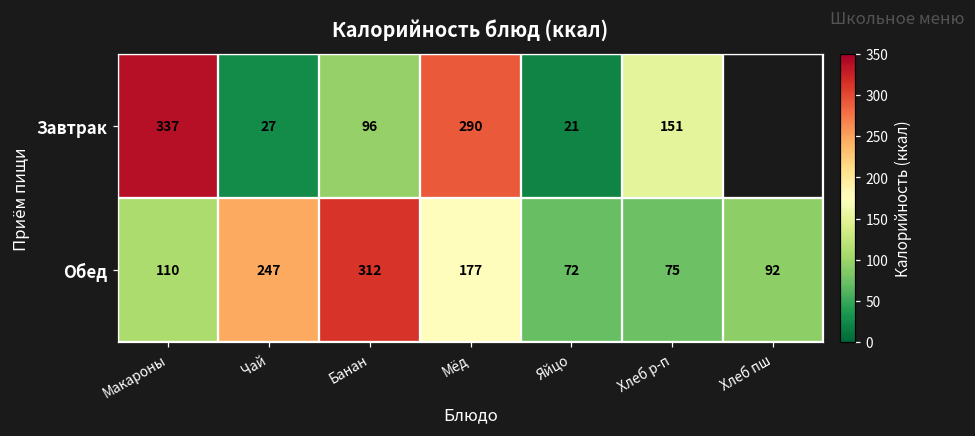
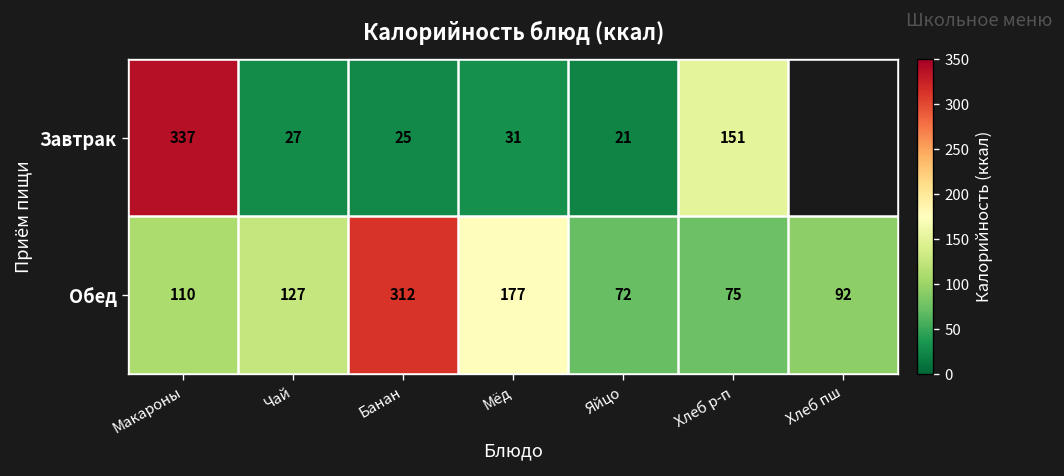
  {
    "Завтрак": {
      "Макароны": 337,
      "Чай": 27,
-     "Банан": 96,
-     "Мёд": 290,
+     "Банан": 25,
+     "Мёд": 31,
      "Яйцо": 21,
      "Хлеб р-п": 151
    },
    "Обед": {
      "Макароны": 110,
-     "Чай": 247,
+     "Чай": 127,
      "Банан": 312,
      "Мёд": 177,
      "Яйцо": 72,
      "Хлеб р-п": 75,
      "Хлеб пш": 92
    }
  }
